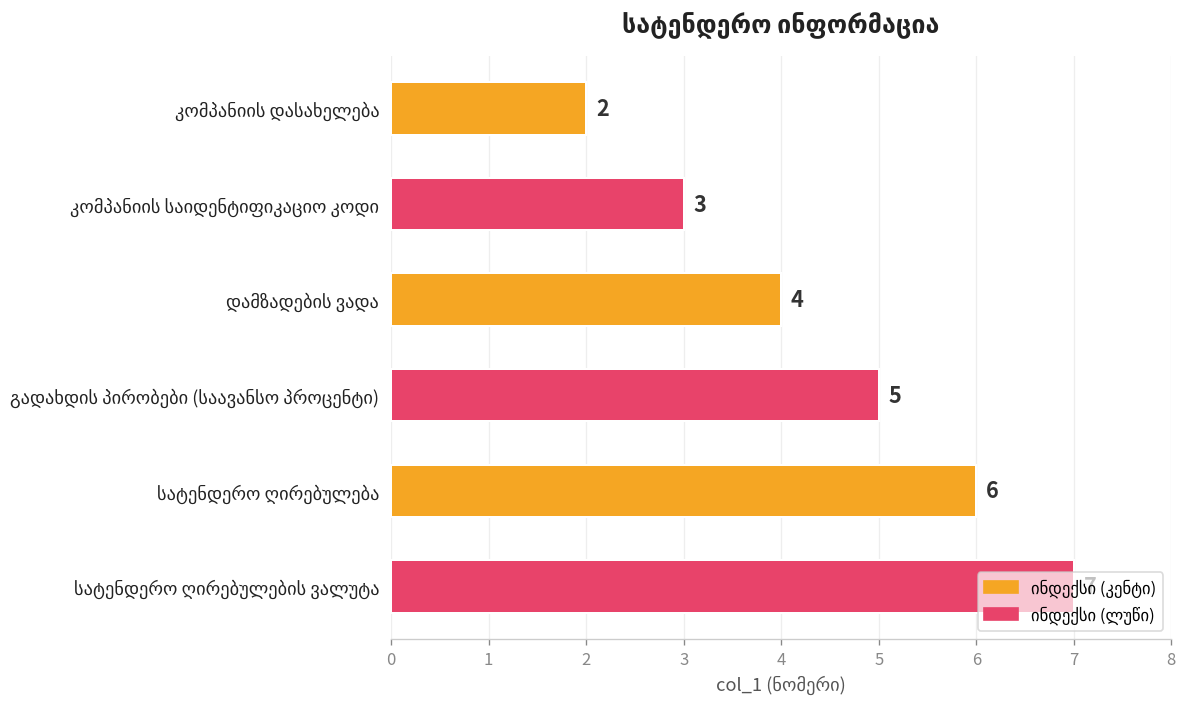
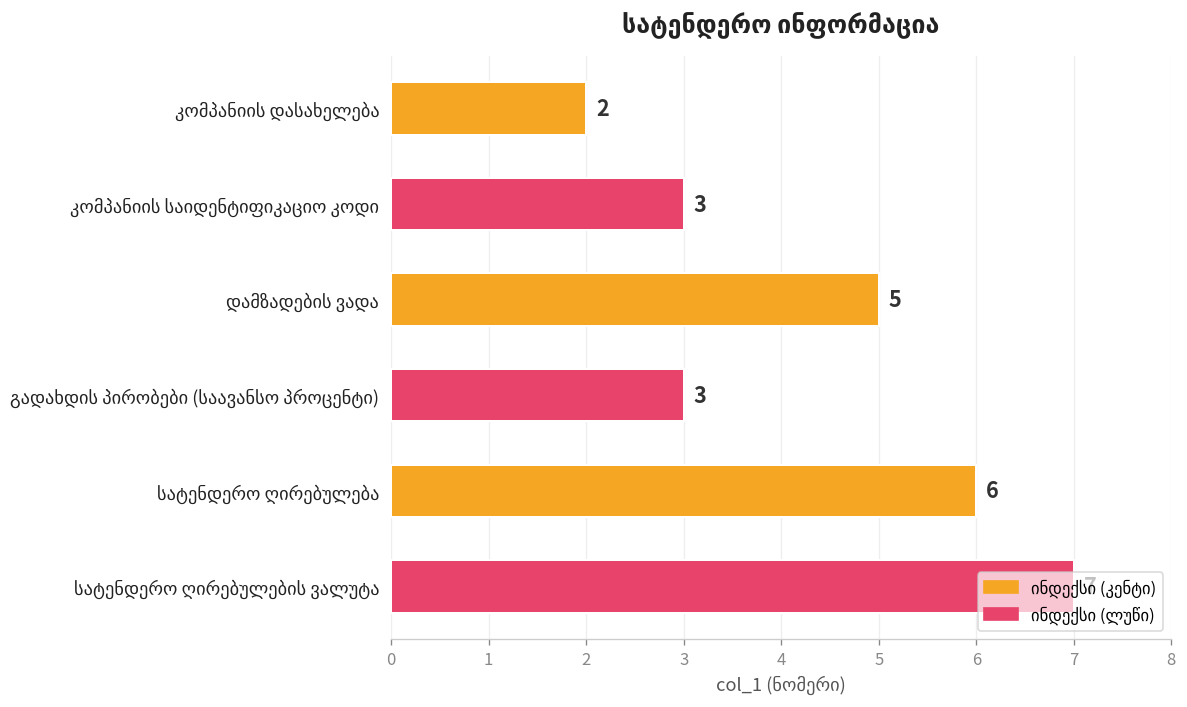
  {
    "კომპანიის დასახელება": 2,
    "კომპანიის საიდენტიფიკაციო კოდი": 3,
-   "დამზადების ვადა": 4,
-   "გადახდის პირობები (საავანსო პროცენტი)": 5,
+   "დამზადების ვადა": 5,
+   "გადახდის პირობები (საავანსო პროცენტი)": 3,
    "სატენდერო ღირებულება": 6
  }
